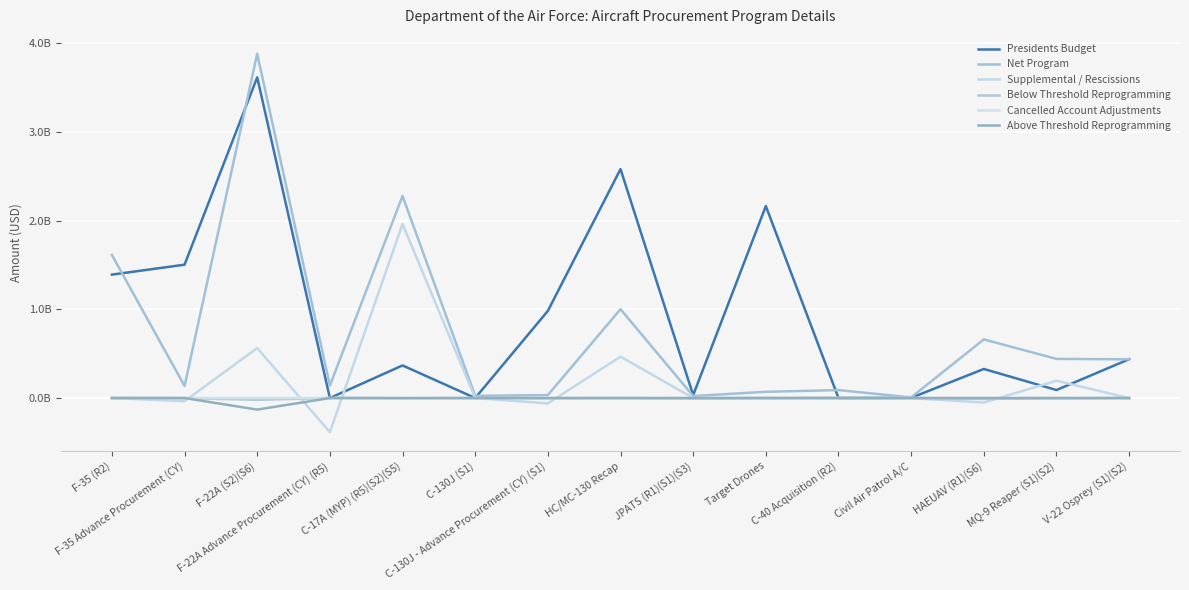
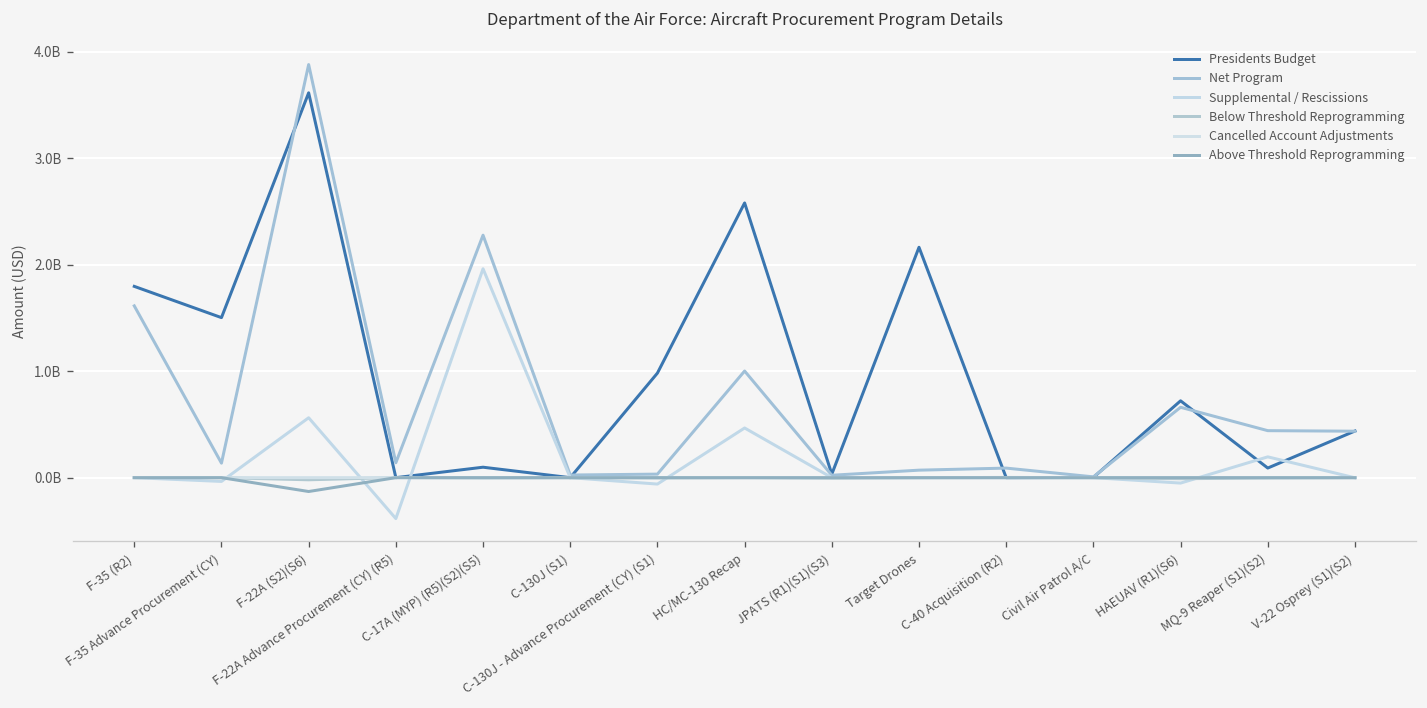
  {
    "Presidents Budget": {
-     "F-35 (R2)": 1400000000,
+     "F-35 (R2)": 1800000000,
      "F-35 Advance Procurement (CY)": 1500000000,
      "F-22A (S2)(S6)": 3600000000,
-     "C-17A (MYP) (R5)(S2)(S5)": 400000000,
+     "C-17A (MYP) (R5)(S2)(S5)": 100000000,
      "C-130J - Advance Procurement (CY) (S1)": 1000000000,
      "HC/MC-130 Recap": 2600000000,
      "Target Drones": 2200000000,
-     "HAEUAV (R1)(S6)": 300000000,
+     "HAEUAV (R1)(S6)": 700000000,
      "MQ-9 Reaper (S1)(S2)": 100000000
    }
  }
